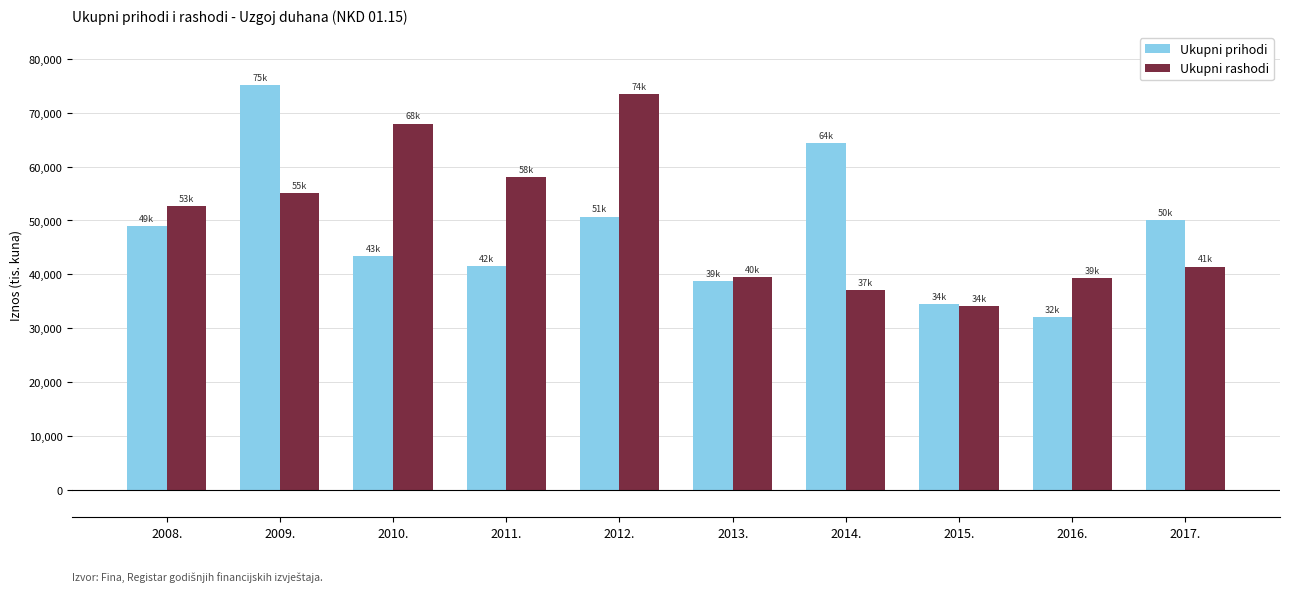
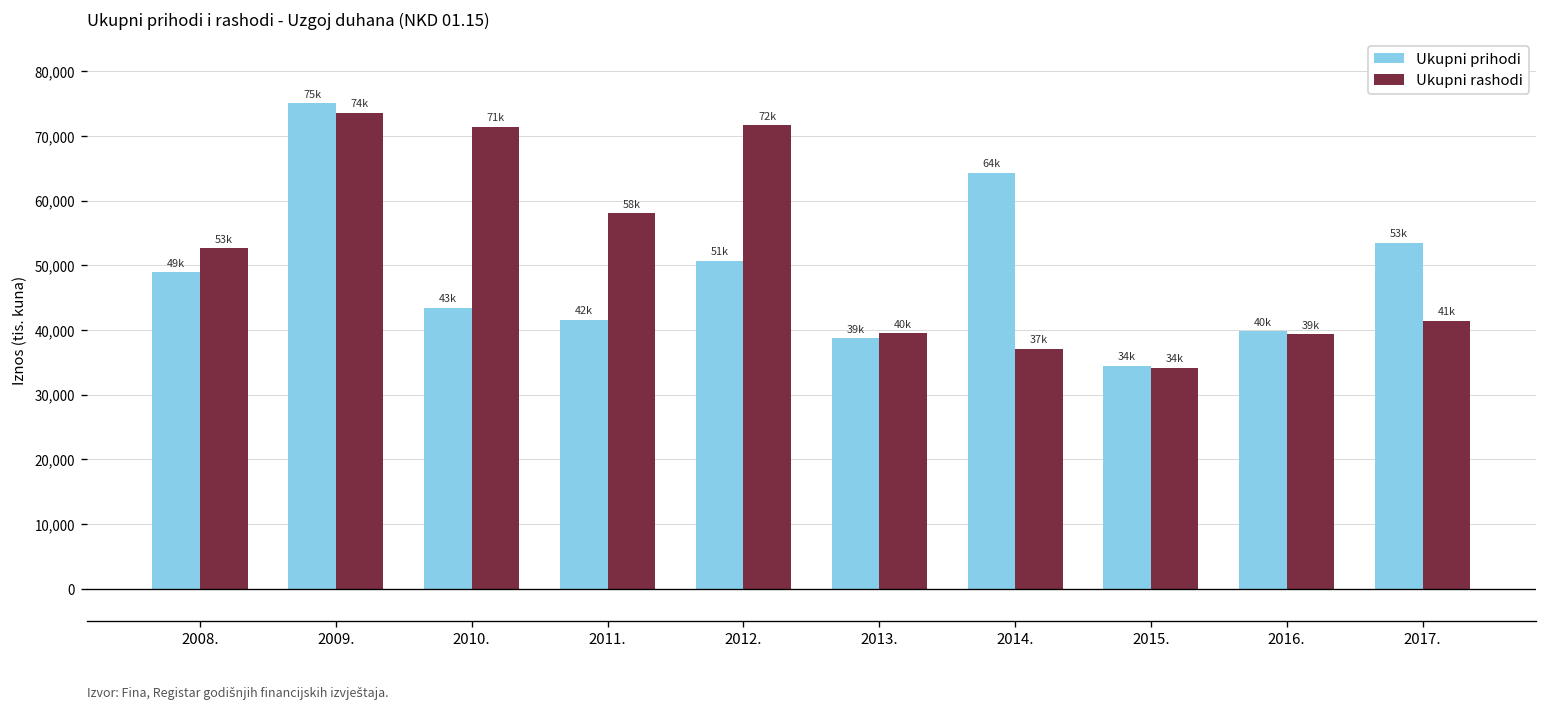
  {
    "Ukupni prihodi": {
      "2008.": "49k",
      "2009.": "75k",
      "2010.": "43k",
      "2011.": "42k",
      "2012.": "51k",
      "2013.": "39k",
      "2014.": "64k",
      "2015.": "34k",
-     "2016.": "32k",
-     "2017.": "50k"
+     "2016.": "40k",
+     "2017.": "53k"
    },
    "Ukupni rashodi": {
      "2008.": "53k",
-     "2009.": "55k",
-     "2010.": "68k",
+     "2009.": "74k",
+     "2010.": "71k",
      "2011.": "58k",
-     "2012.": "74k",
+     "2012.": "72k",
      "2013.": "40k",
      "2014.": "37k",
      "2015.": "34k",
      "2016.": "39k",
      "2017.": "41k"
    }
  }
